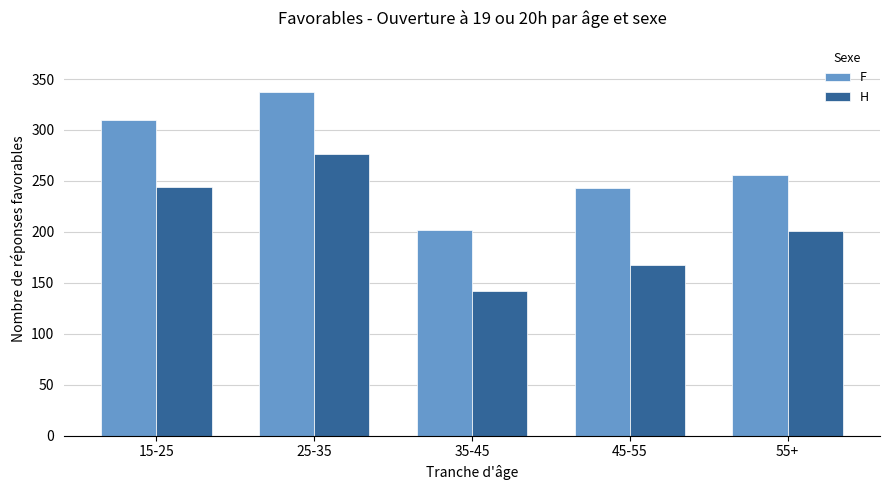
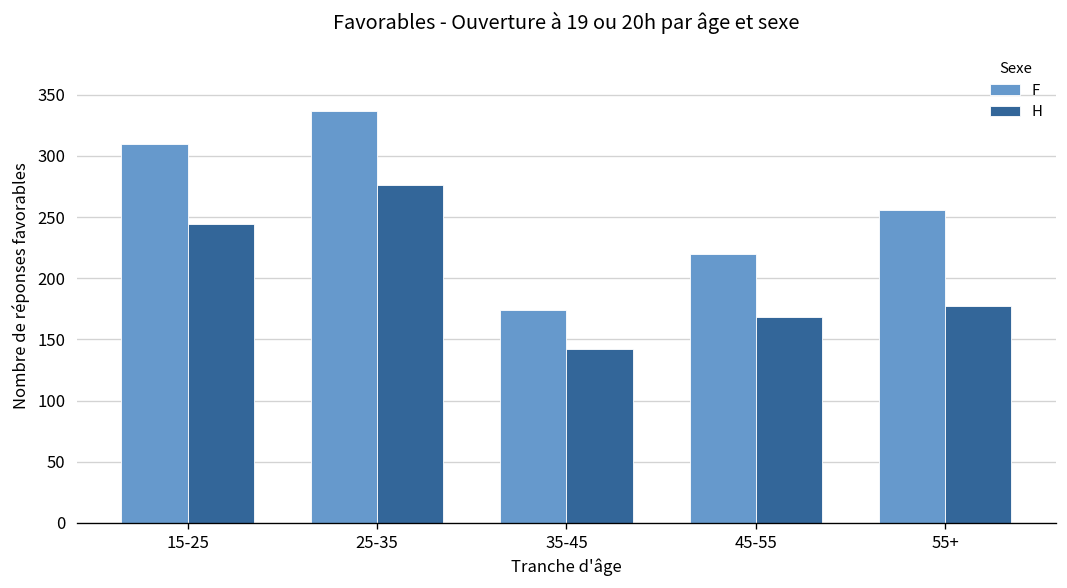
  {
    "F": {
      "15-25": 310,
      "25-35": 337,
-     "35-45": 202,
-     "45-55": 243,
+     "35-45": 174,
+     "45-55": 220,
      "55+": 256
    },
    "H": {
      "15-25": 244,
      "25-35": 276,
      "35-45": 142,
      "45-55": 168,
-     "55+": 201
+     "55+": 177
    }
  }
